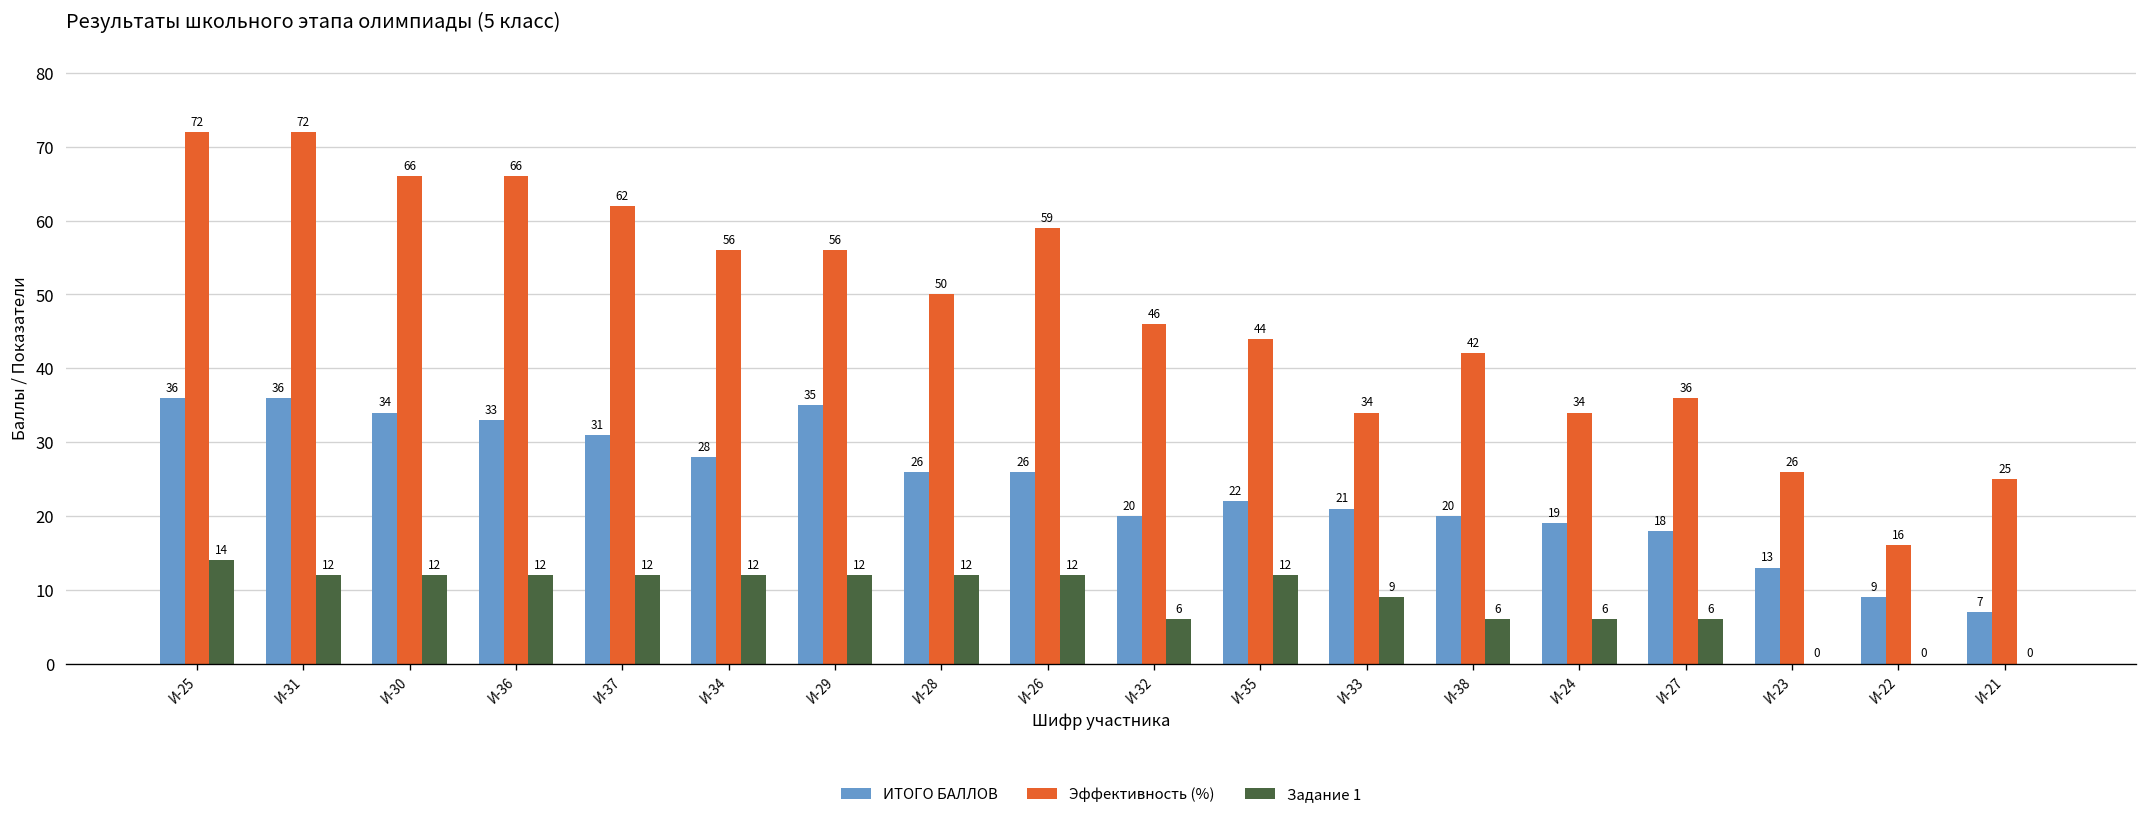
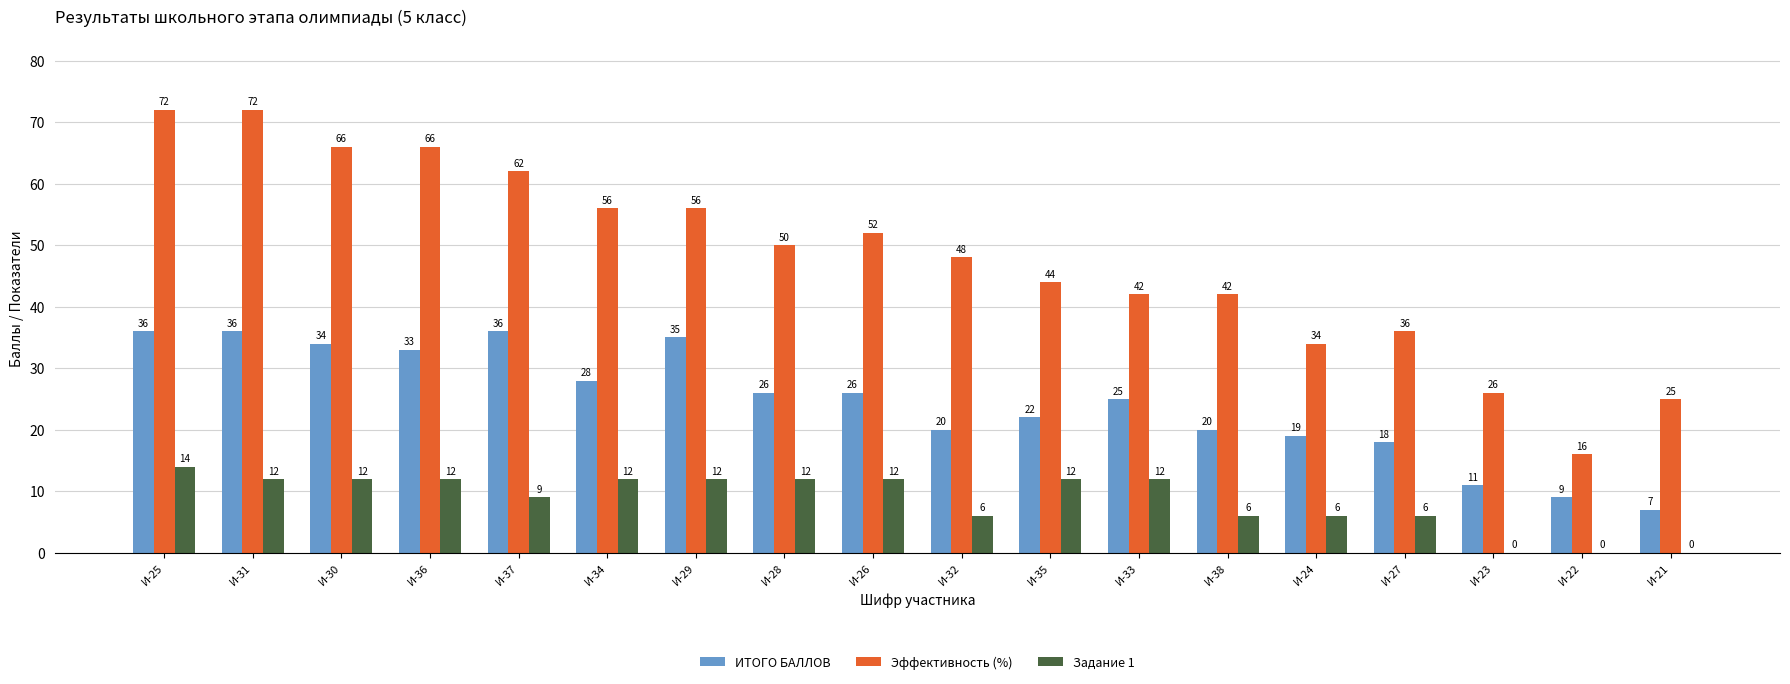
  {
    "ИТОГО БАЛЛОВ": {
      "И-25": 36,
      "И-31": 36,
      "И-30": 34,
      "И-36": 33,
-     "И-37": 31,
+     "И-37": 36,
      "И-34": 28,
      "И-29": 35,
      "И-28": 26,
      "И-26": 26,
      "И-32": 20,
      "И-35": 22,
-     "И-33": 21,
+     "И-33": 25,
      "И-38": 20,
      "И-24": 19,
      "И-27": 18,
-     "И-23": 13,
+     "И-23": 11,
      "И-22": 9,
      "И-21": 7
    },
    "Эффективность (%)": {
      "И-25": 72,
      "И-31": 72,
      "И-30": 66,
      "И-36": 66,
      "И-37": 62,
      "И-34": 56,
      "И-29": 56,
      "И-28": 50,
-     "И-26": 59,
-     "И-32": 46,
+     "И-26": 52,
+     "И-32": 48,
      "И-35": 44,
-     "И-33": 34,
+     "И-33": 42,
      "И-38": 42,
      "И-24": 34,
      "И-27": 36,
      "И-23": 26,
      "И-22": 16,
      "И-21": 25
    },
    "Задание 1": {
      "И-25": 14,
      "И-31": 12,
      "И-30": 12,
      "И-36": 12,
-     "И-37": 12,
+     "И-37": 9,
      "И-34": 12,
      "И-29": 12,
      "И-28": 12,
      "И-26": 12,
      "И-32": 6,
      "И-35": 12,
-     "И-33": 9,
+     "И-33": 12,
      "И-38": 6,
      "И-24": 6,
      "И-27": 6,
      "И-23": 0,
      "И-22": 0,
      "И-21": 0
    }
  }
